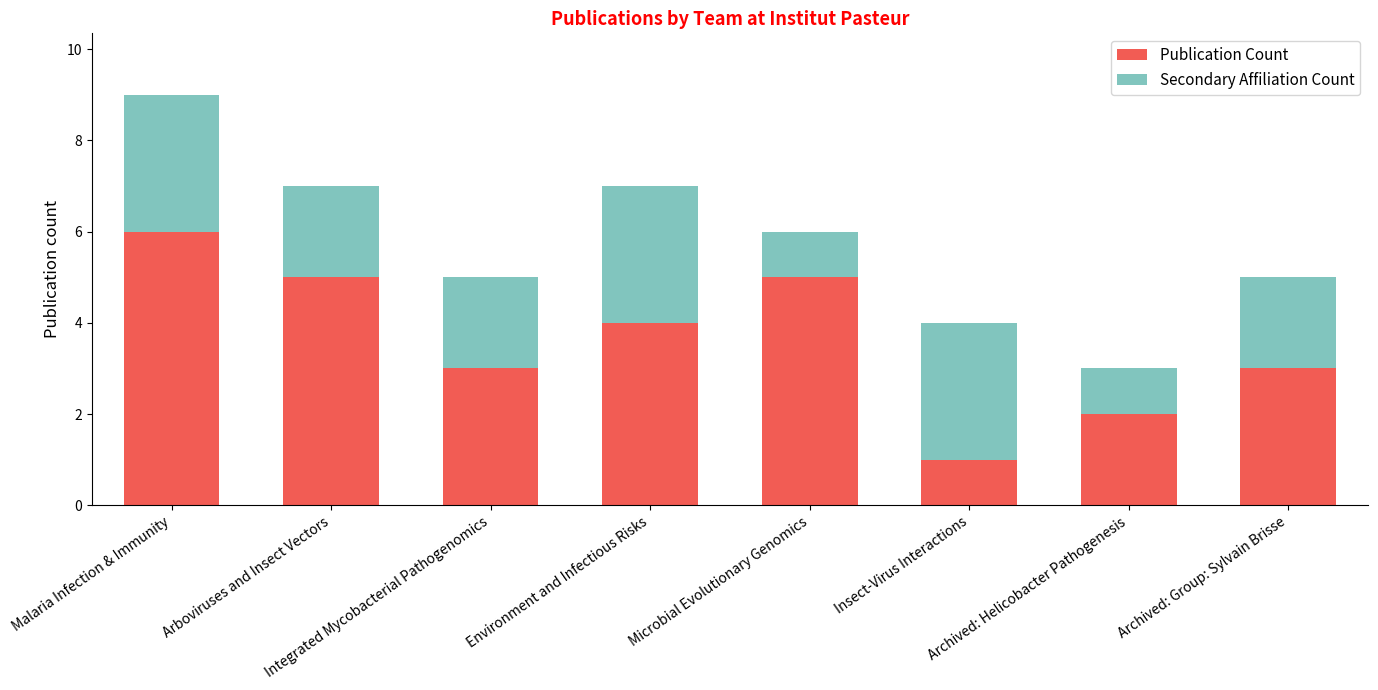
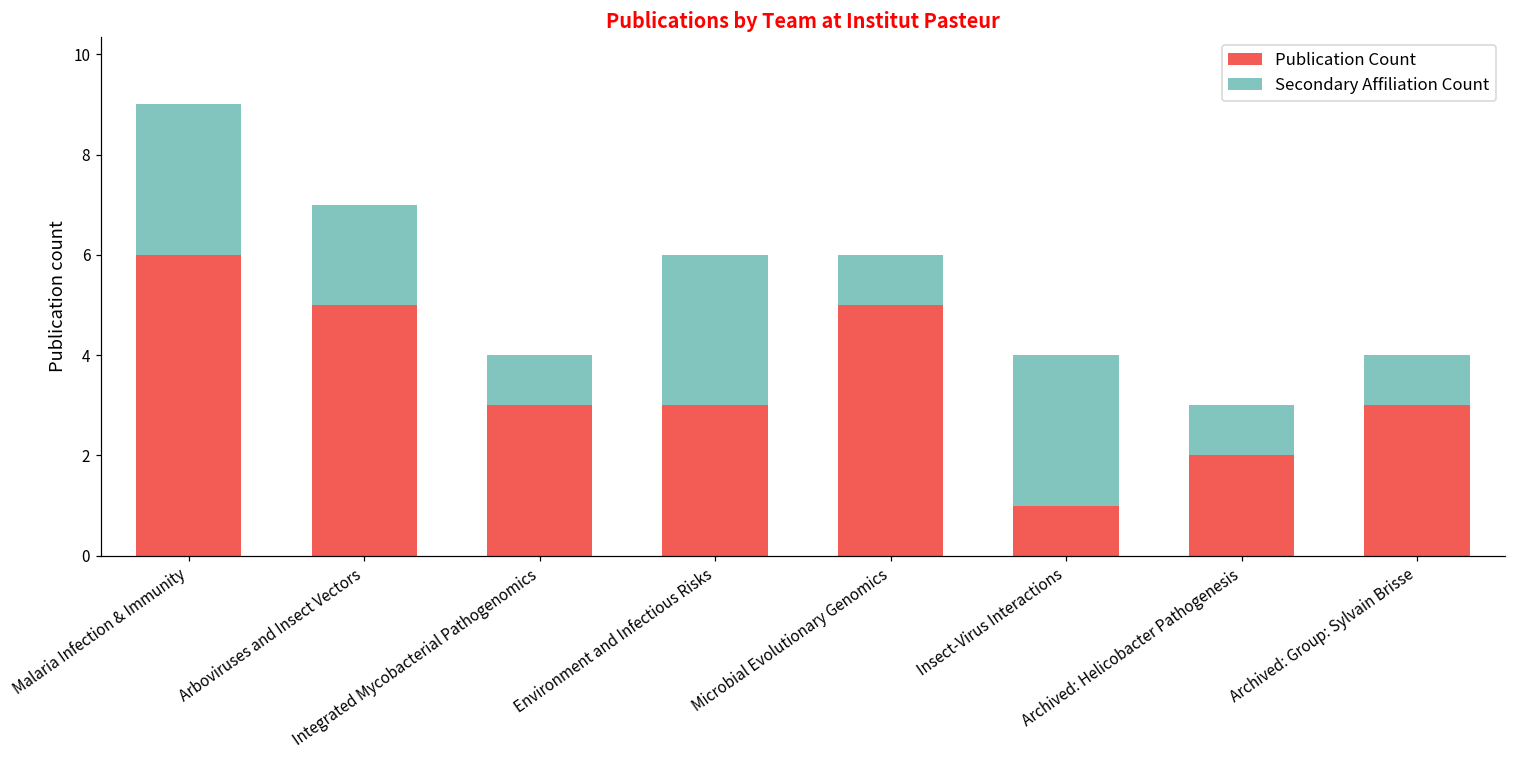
  {
    "Publication Count": {
      "Malaria Infection & Immunity": 6,
      "Arboviruses and Insect Vectors": 5,
      "Integrated Mycobacterial Pathogenomics": 3,
-     "Environment and Infectious Risks": 4,
+     "Environment and Infectious Risks": 3,
      "Microbial Evolutionary Genomics": 5,
      "Insect-Virus Interactions": 1,
      "Archived: Helicobacter Pathogenesis": 2,
      "Archived: Group: Sylvain Brisse": 3
    },
    "Secondary Affiliation Count": {
      "Malaria Infection & Immunity": 3,
      "Arboviruses and Insect Vectors": 2,
-     "Integrated Mycobacterial Pathogenomics": 2,
+     "Integrated Mycobacterial Pathogenomics": 1,
      "Environment and Infectious Risks": 3,
      "Microbial Evolutionary Genomics": 1,
      "Insect-Virus Interactions": 3,
      "Archived: Helicobacter Pathogenesis": 1,
-     "Archived: Group: Sylvain Brisse": 2
+     "Archived: Group: Sylvain Brisse": 1
    }
  }
